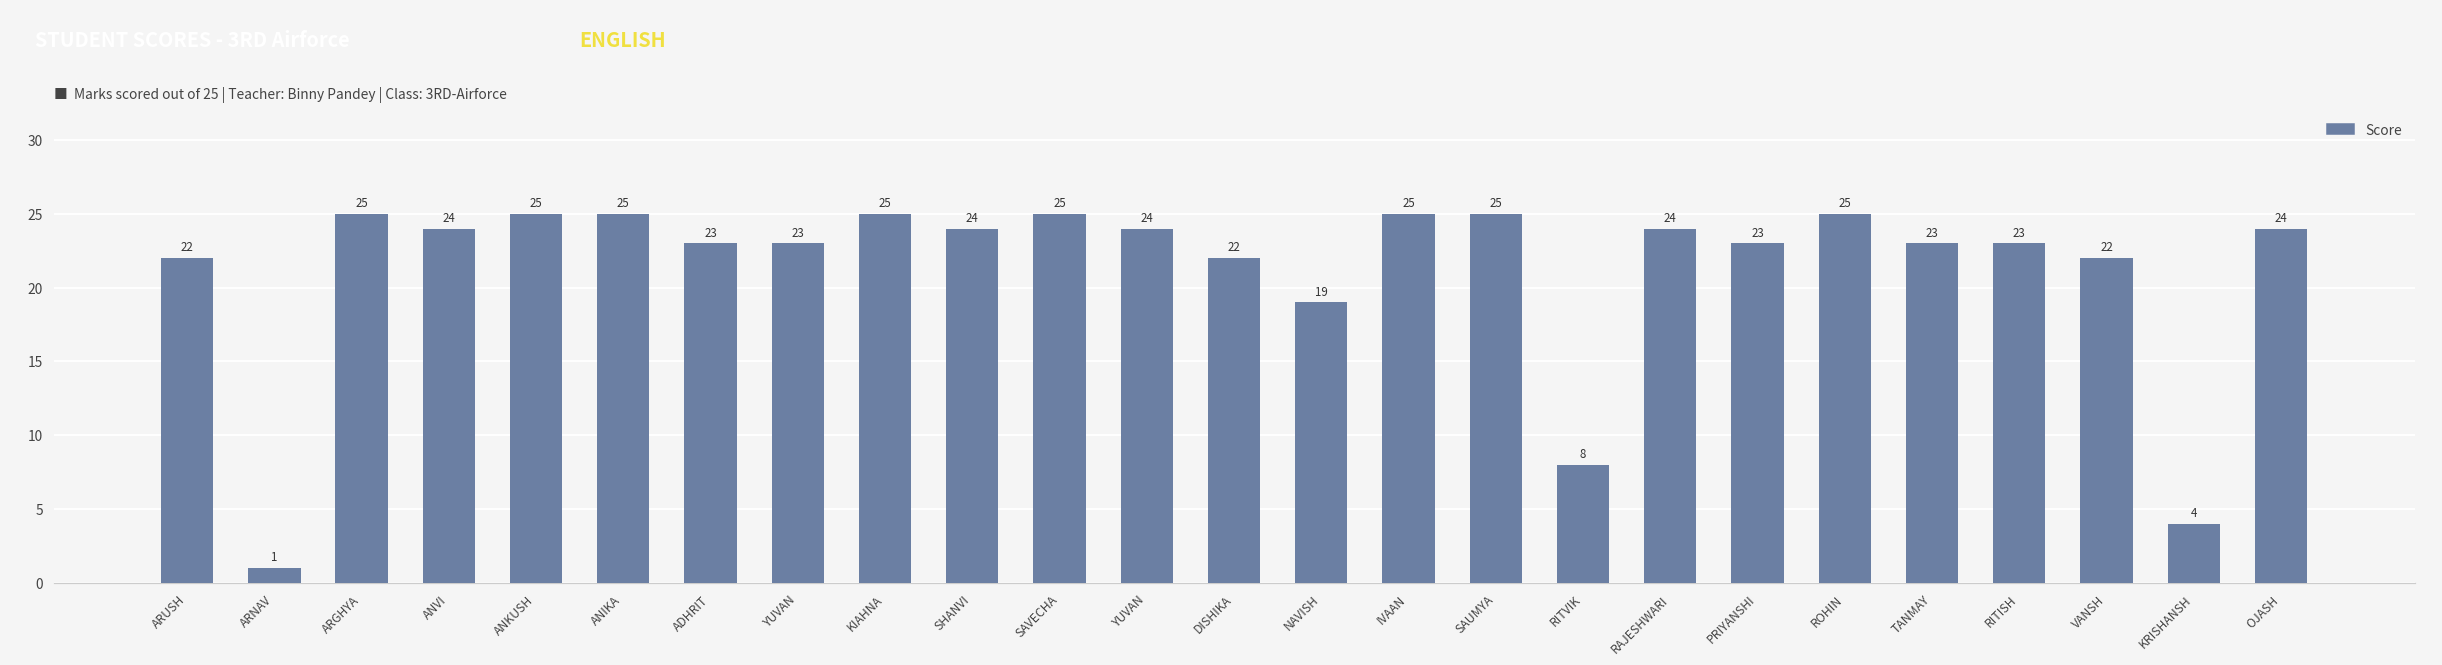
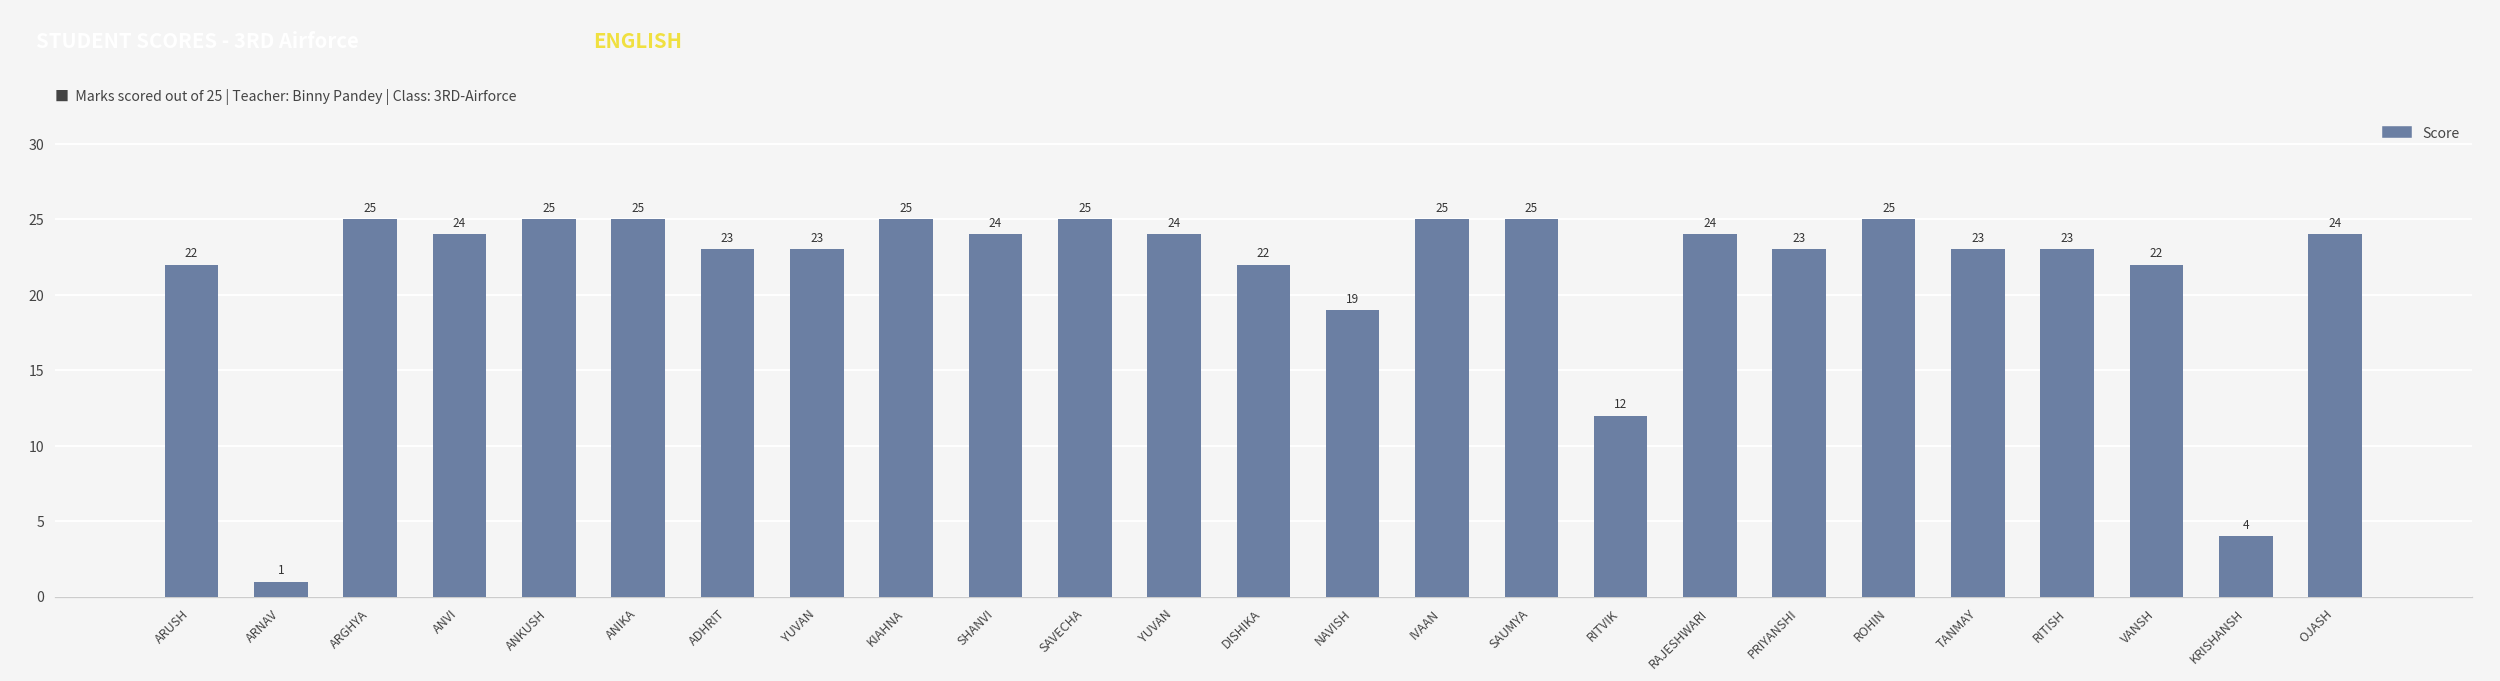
  {
    "ARUSH": 22,
    "ARNAV": 1,
    "ARGHYA": 25,
    "ANVI": 24,
    "ANKUSH": 25,
    "ANIKA": 25,
    "ADHRIT": 23,
    "KIAHNA": 25,
    "SHANVI": 24,
    "SAVECHA": 25,
    "DISHIKA": 22,
    "NAVISH": 19,
    "IVAAN": 25,
    "SAUMYA": 25,
-   "RITVIK": 8,
+   "RITVIK": 12,
    "RAJESHWARI": 24,
    "PRIYANSHI": 23,
    "ROHIN": 25,
    "TANMAY": 23,
    "RITISH": 23,
    "VANSH": 22,
    "KRISHANSH": 4,
    "OJASH": 24
  }
